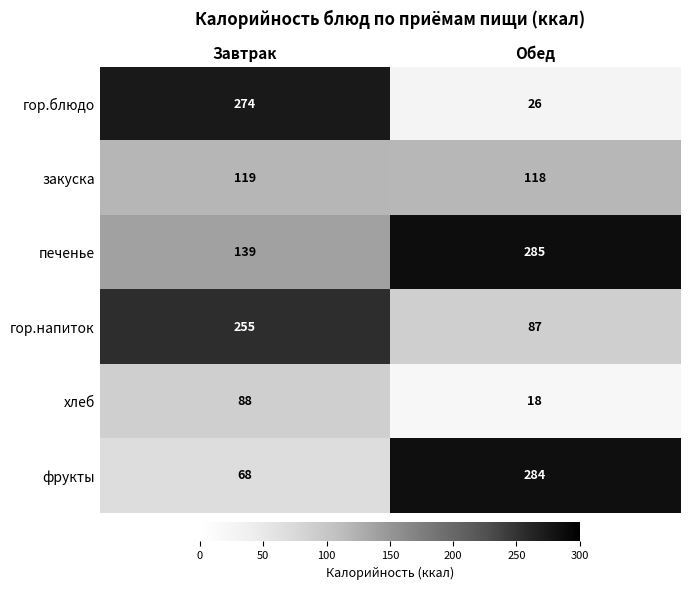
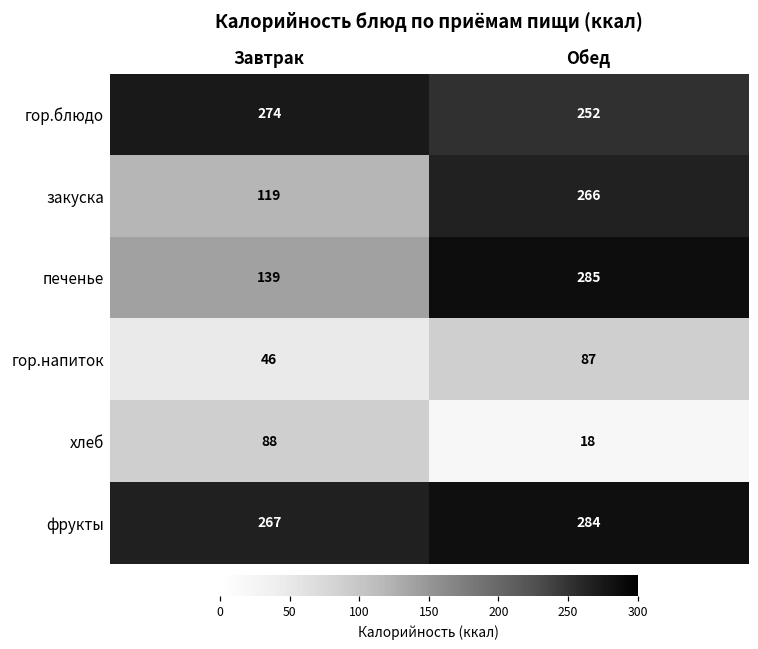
  {
    "гор.блюдо": {
      "Завтрак": 274,
-     "Обед": 26
+     "Обед": 252
    },
    "закуска": {
      "Завтрак": 119,
-     "Обед": 118
+     "Обед": 266
    },
    "печенье": {
      "Завтрак": 139,
      "Обед": 285
    },
    "гор.напиток": {
-     "Завтрак": 255,
+     "Завтрак": 46,
      "Обед": 87
    },
    "хлеб": {
      "Завтрак": 88,
      "Обед": 18
    },
    "фрукты": {
-     "Завтрак": 68,
+     "Завтрак": 267,
      "Обед": 284
    }
  }
